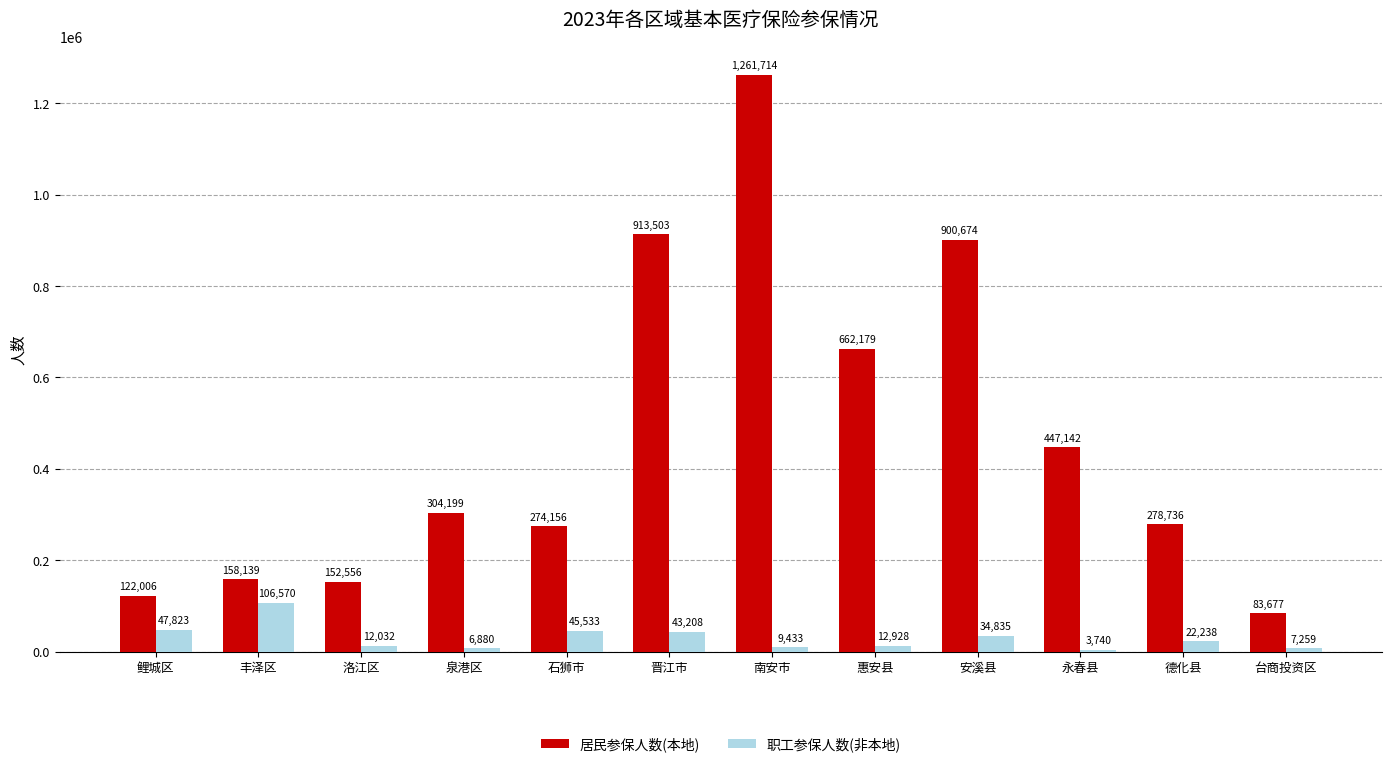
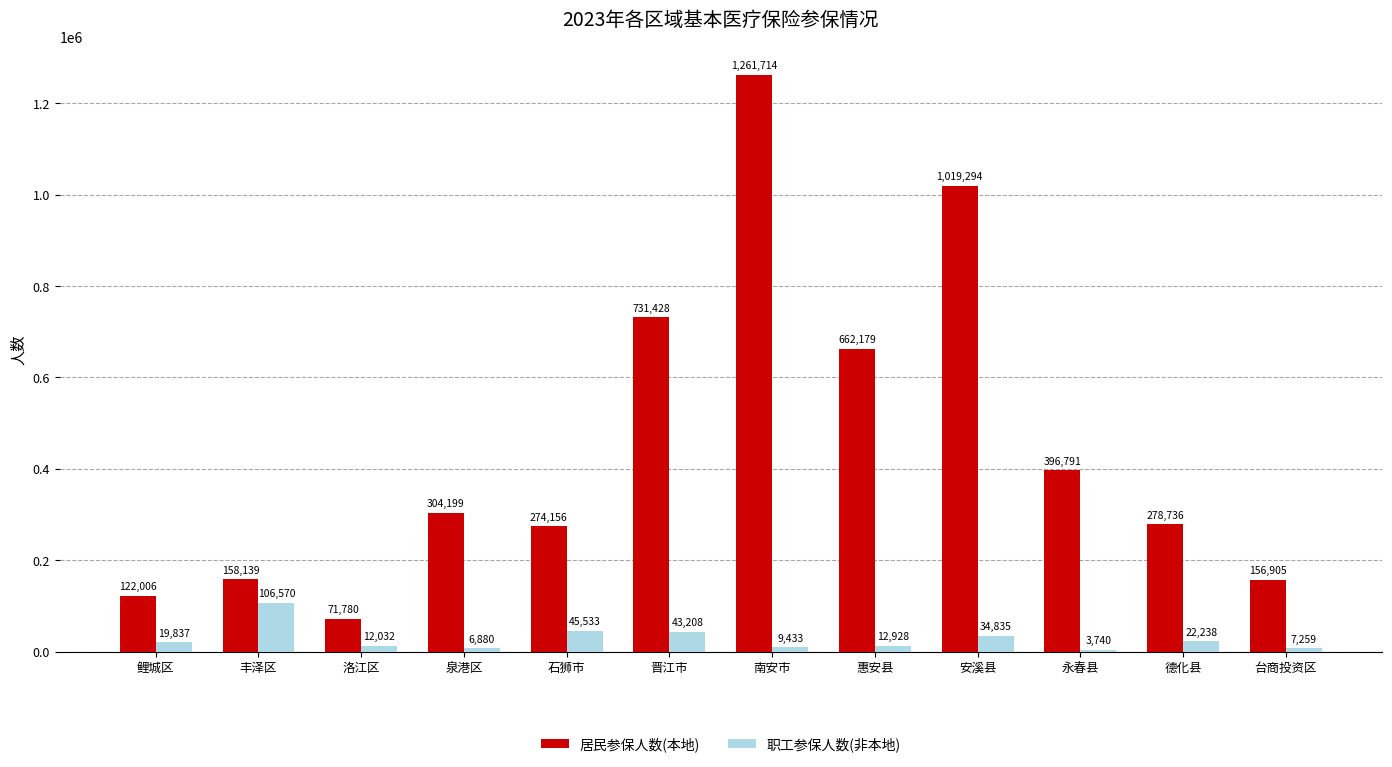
  {
    "居民参保人数(本地)": {
      "鲤城区": "122,006",
      "丰泽区": "158,139",
-     "洛江区": "152,556",
+     "洛江区": "71,780",
      "泉港区": "304,199",
      "石狮市": "274,156",
-     "晋江市": "913,503",
+     "晋江市": "731,428",
      "南安市": "1,261,714",
      "惠安县": "662,179",
-     "安溪县": "900,674",
-     "永春县": "447,142",
+     "安溪县": "1,019,294",
+     "永春县": "396,791",
      "德化县": "278,736",
-     "台商投资区": "83,677"
+     "台商投资区": "156,905"
    },
    "职工参保人数(非本地)": {
-     "鲤城区": "47,823",
+     "鲤城区": "19,837",
      "丰泽区": "106,570",
      "洛江区": "12,032",
      "泉港区": "6,880",
      "石狮市": "45,533",
      "晋江市": "43,208",
      "南安市": "9,433",
      "惠安县": "12,928",
      "安溪县": "34,835",
      "永春县": "3,740",
      "德化县": "22,238",
      "台商投资区": "7,259"
    }
  }
